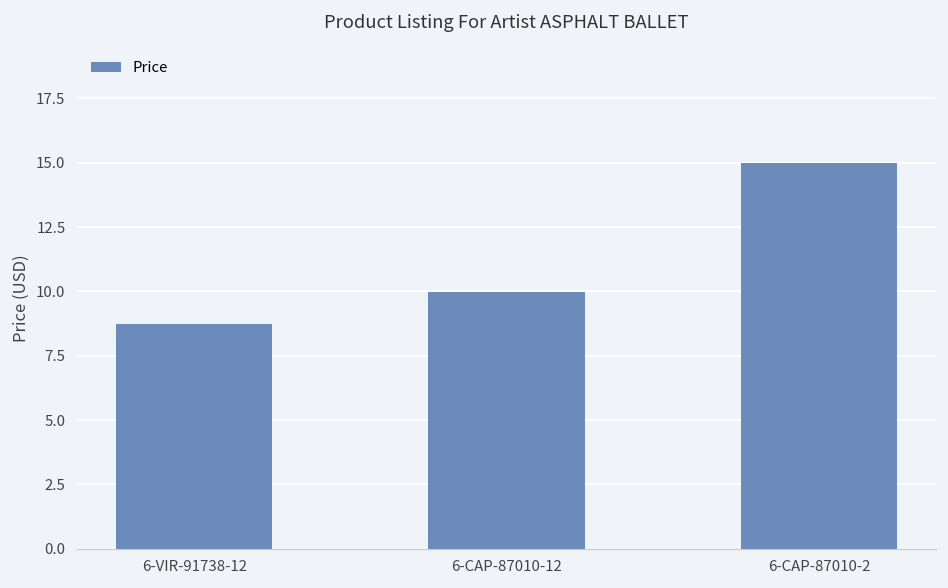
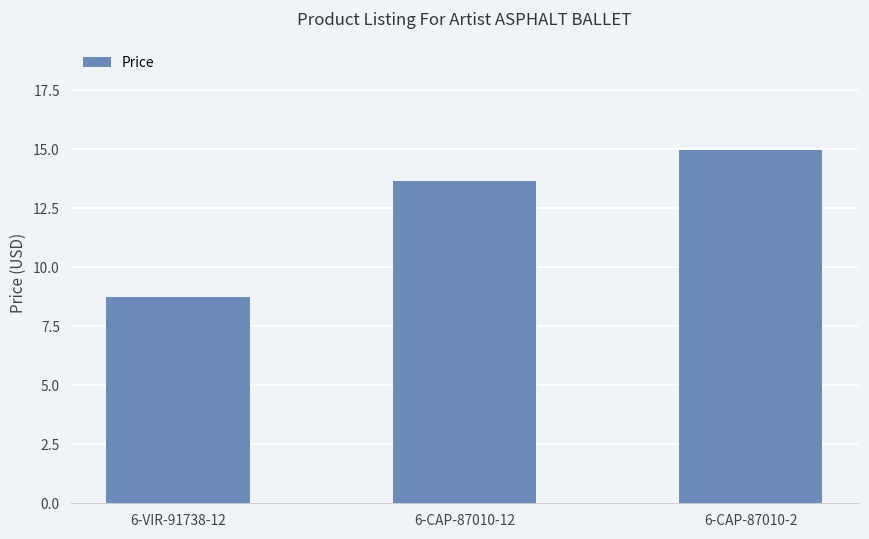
  {
    "6-VIR-91738-12": 8.7,
-   "6-CAP-87010-12": 10.0,
+   "6-CAP-87010-12": 13.7,
    "6-CAP-87010-2": 15.0
  }
